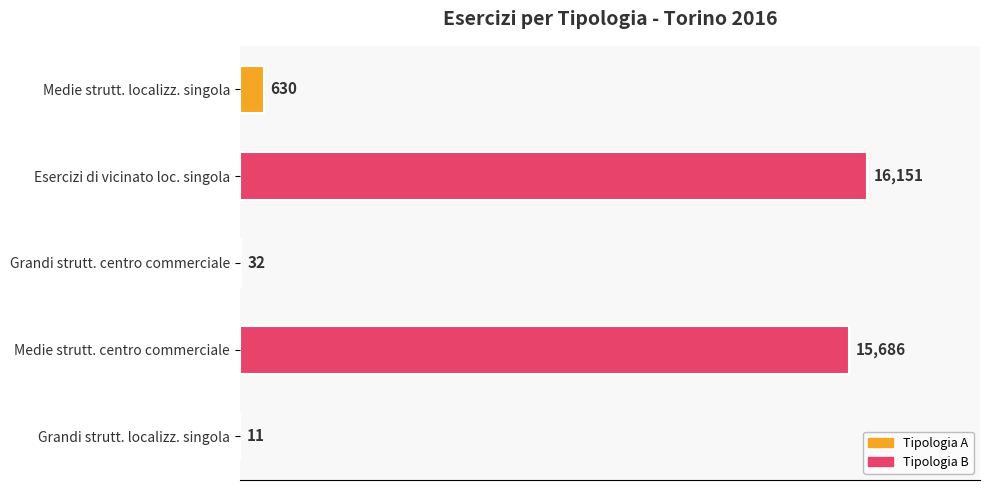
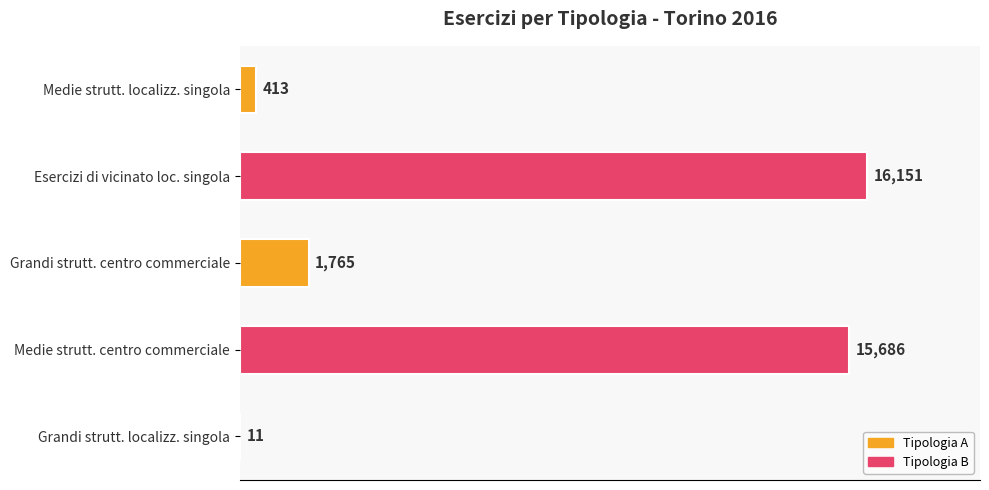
  {
-   "Medie strutt. localizz. singola": "630",
+   "Medie strutt. localizz. singola": "413",
    "Esercizi di vicinato loc. singola": "16,151",
-   "Grandi strutt. centro commerciale": "32",
+   "Grandi strutt. centro commerciale": "1,765",
    "Medie strutt. centro commerciale": "15,686",
    "Grandi strutt. localizz. singola": "11"
  }
